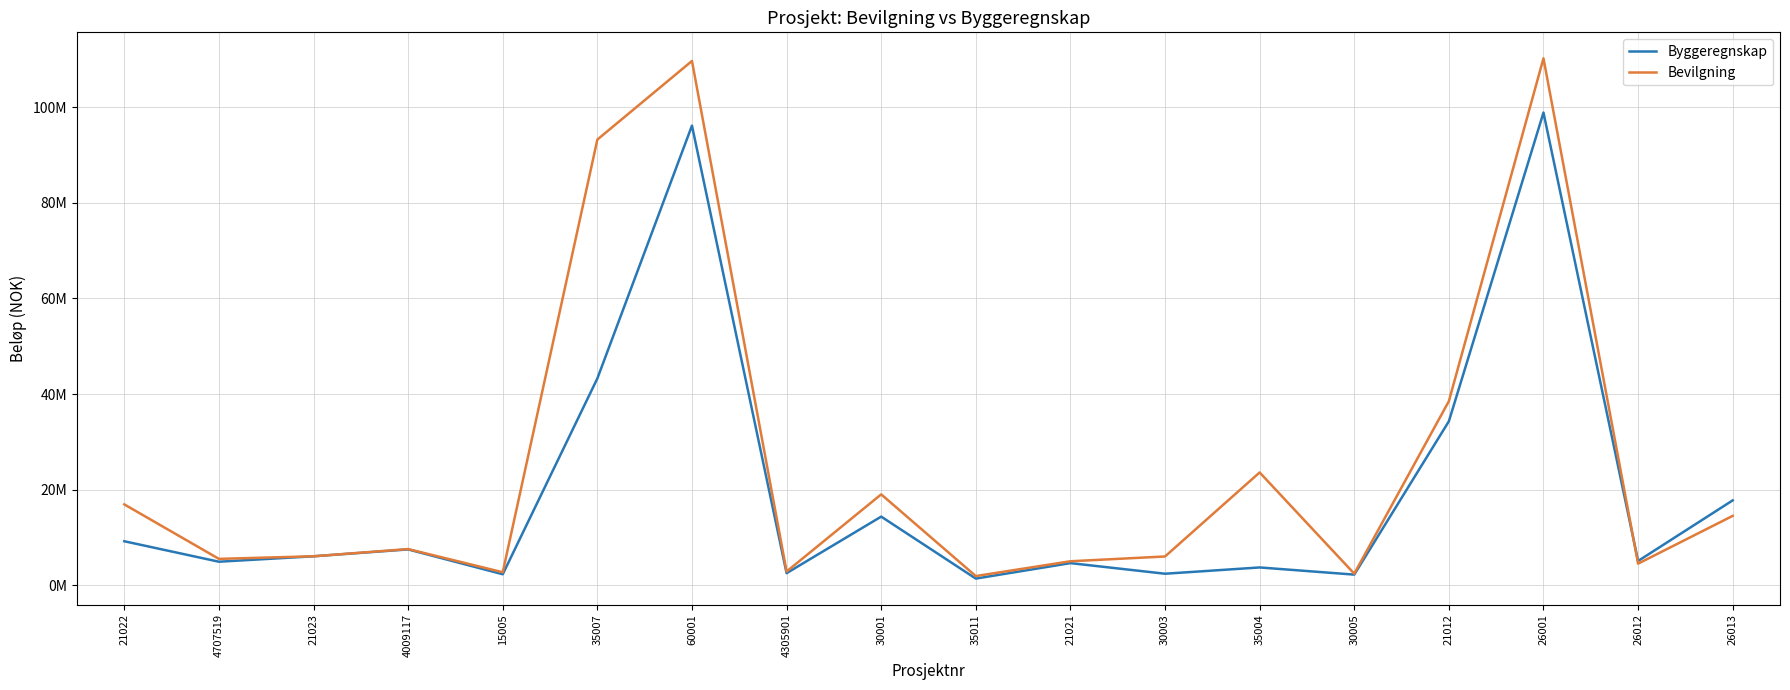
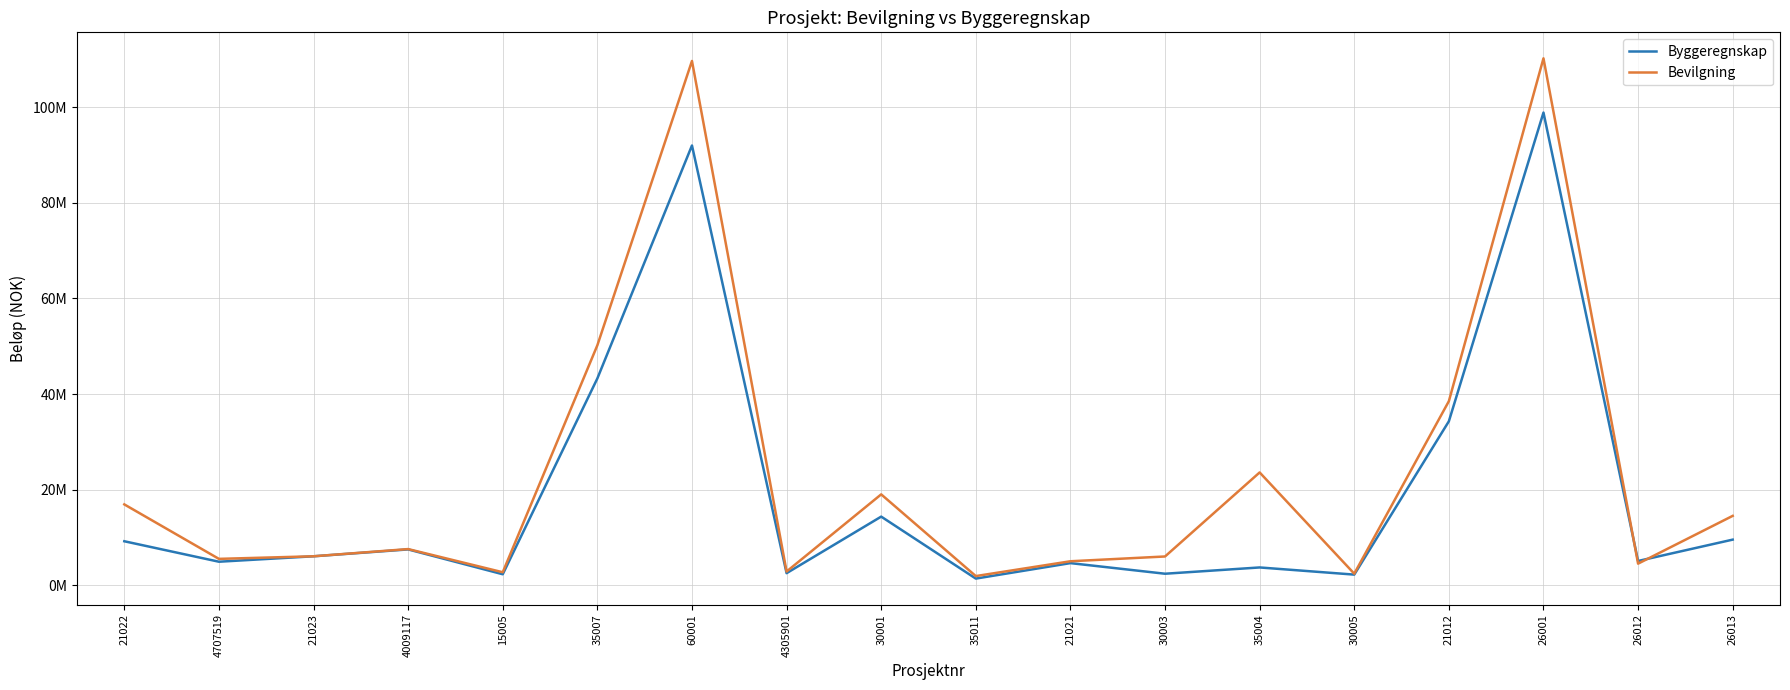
  {
    "Byggeregnskap": {
      "21022": 9000000,
      "4707519": 5000000,
      "35007": 43000000,
-     "60001": 96000000,
+     "60001": 92000000,
      "30001": 14000000,
      "30003": 2000000,
      "35004": 4000000,
      "21012": 34000000,
      "26001": 99000000,
      "26012": 5000000,
-     "26013": 18000000
+     "26013": 10000000
    },
    "Bevilgning": {
      "21022": 17000000,
      "4707519": 6000000,
-     "35007": 93000000,
+     "35007": 50000000,
      "60001": 110000000,
      "30001": 19000000,
      "30003": 6000000,
      "35004": 24000000,
      "21012": 39000000,
      "26001": 110000000,
      "26012": 5000000,
      "26013": 15000000
    }
  }
